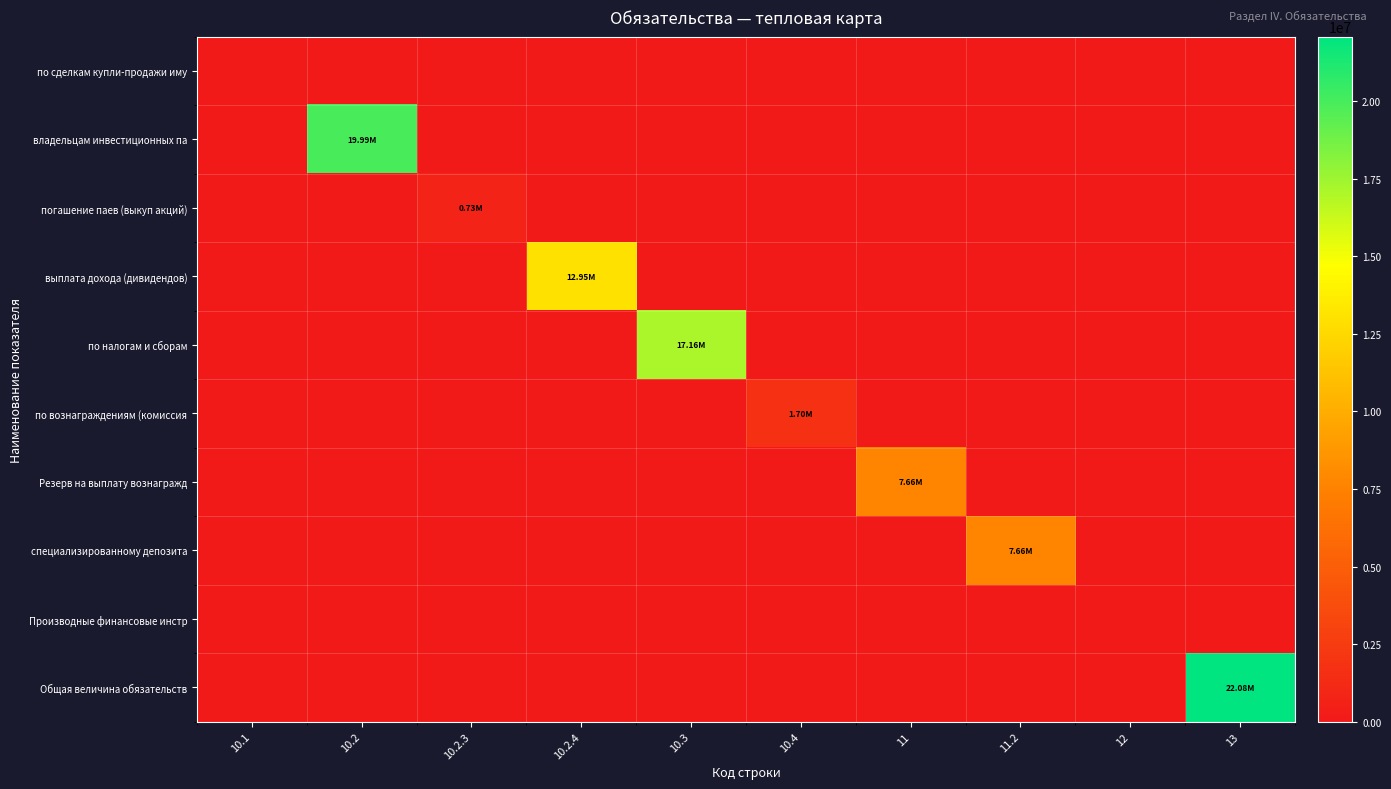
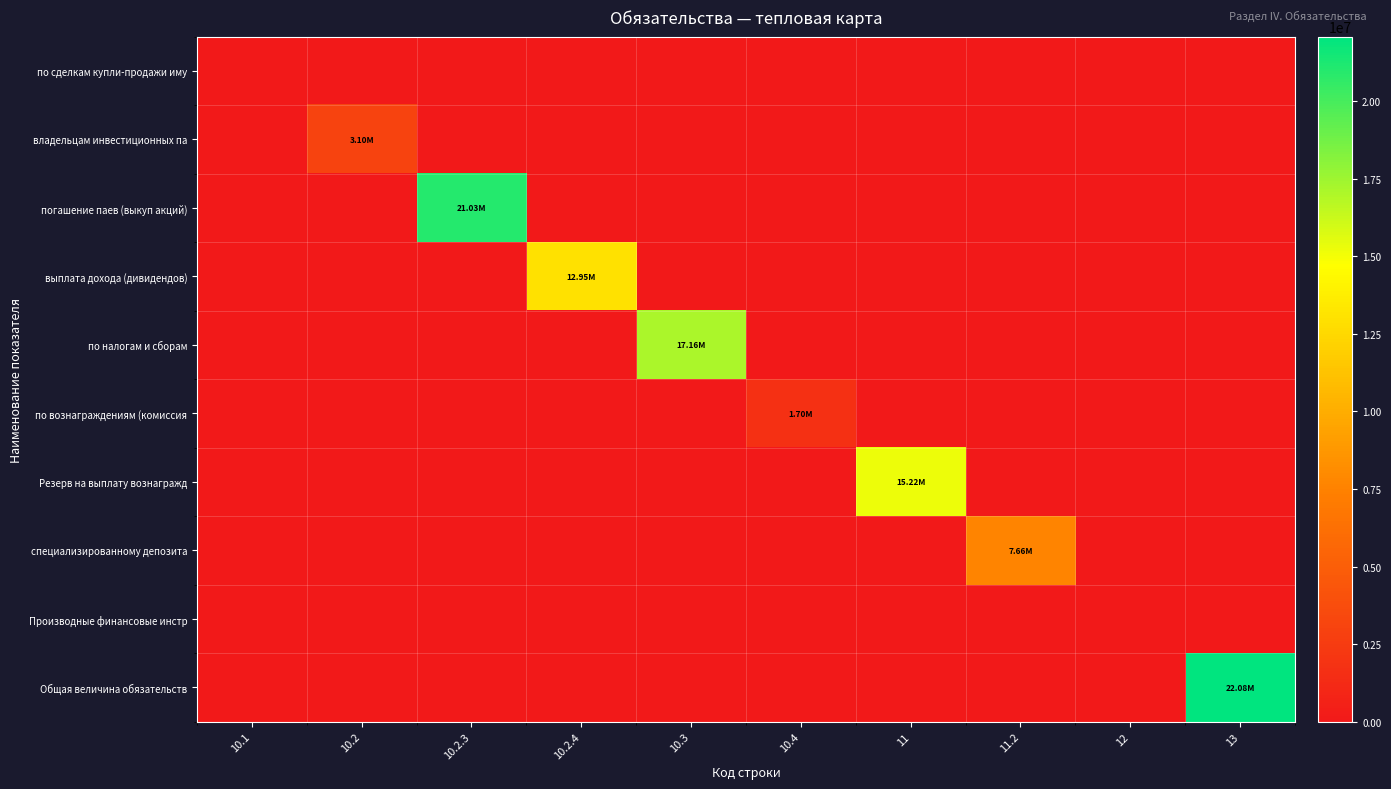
  {
    "владельцам инвестиционных па": {
-     "10.2": "19.99M"
+     "10.2": "3.10M"
    },
    "погашение паев (выкуп акций)": {
-     "10.2.3": "0.73M"
+     "10.2.3": "21.03M"
    },
    "выплата дохода (дивидендов)": {
      "10.2.4": "12.95M"
    },
    "по налогам и сборам": {
      "10.3": "17.16M"
    },
    "по вознаграждениям (комиссия": {
      "10.4": "1.70M"
    },
    "Резерв на выплату вознагражд": {
-     "11": "7.66M"
+     "11": "15.22M"
    },
    "специализированному депозита": {
      "11.2": "7.66M"
    },
    "Общая величина обязательств": {
      "13": "22.08M"
    }
  }
